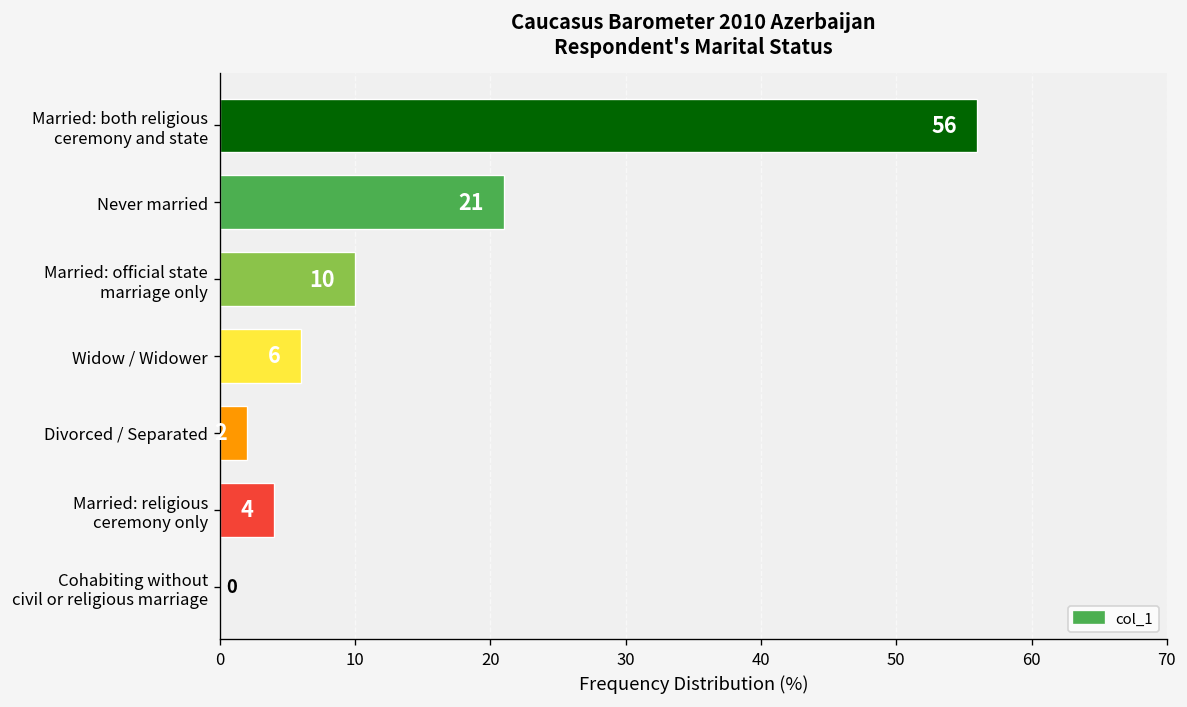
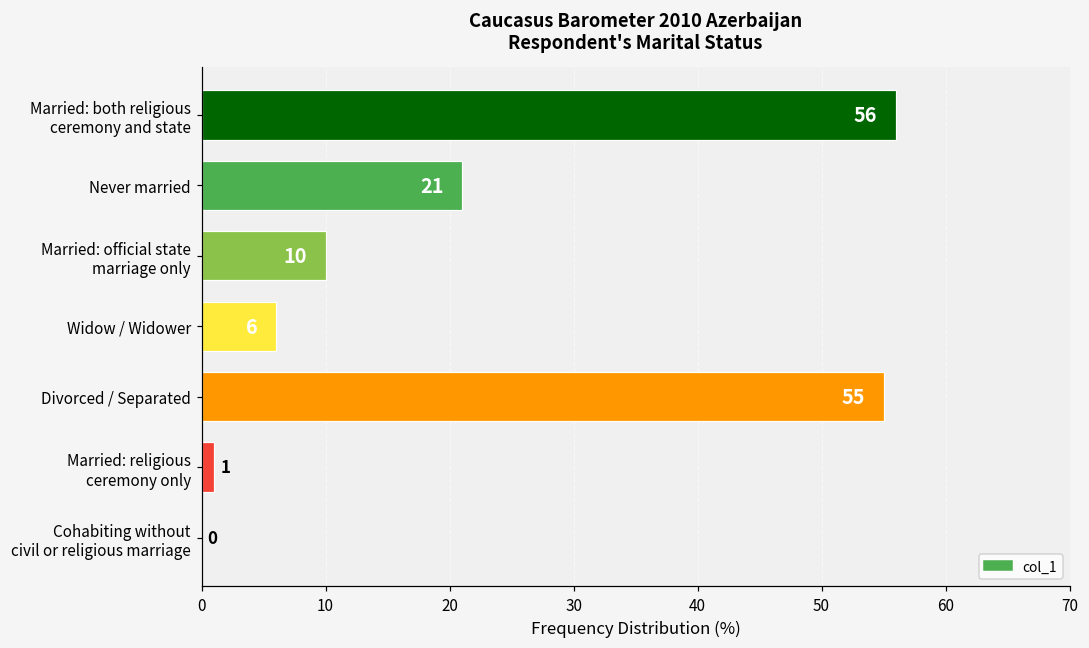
  {
    "Married: both religious ceremony and state": 56,
    "Never married": 21,
    "Married: official state marriage only": 10,
    "Widow / Widower": 6,
-   "Divorced / Separated": 2,
-   "Married: religious ceremony only": 4,
+   "Divorced / Separated": 55,
+   "Married: religious ceremony only": 1,
    "Cohabiting without civil or religious marriage": 0
  }
